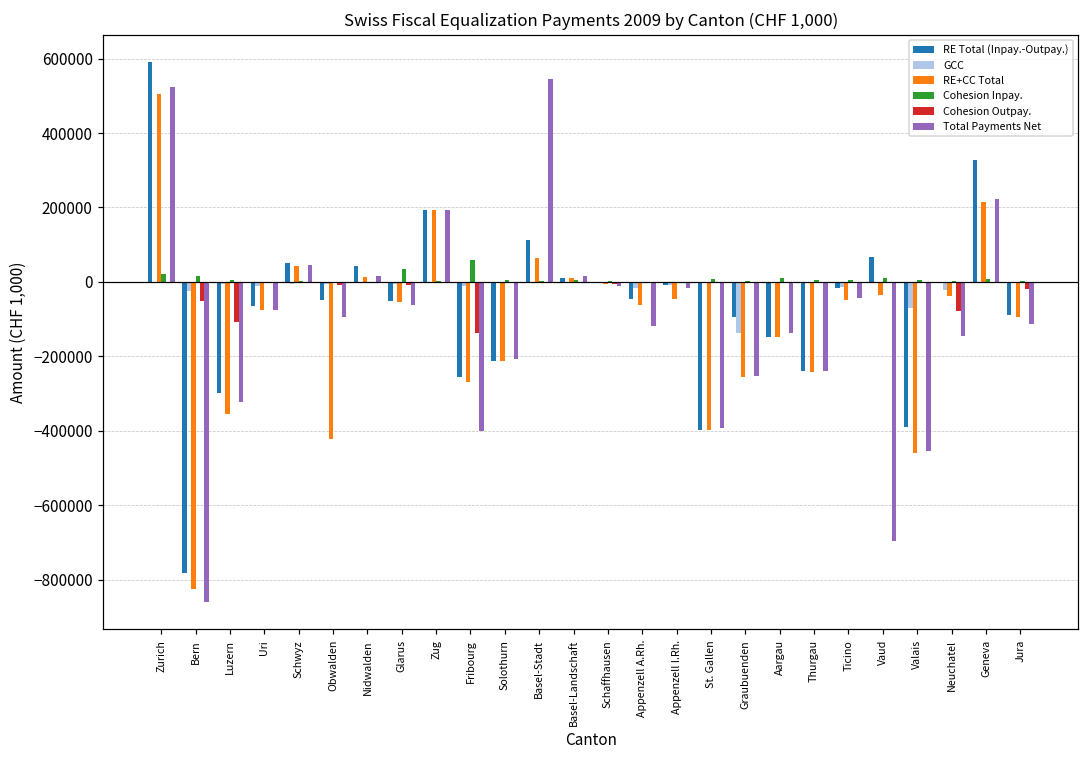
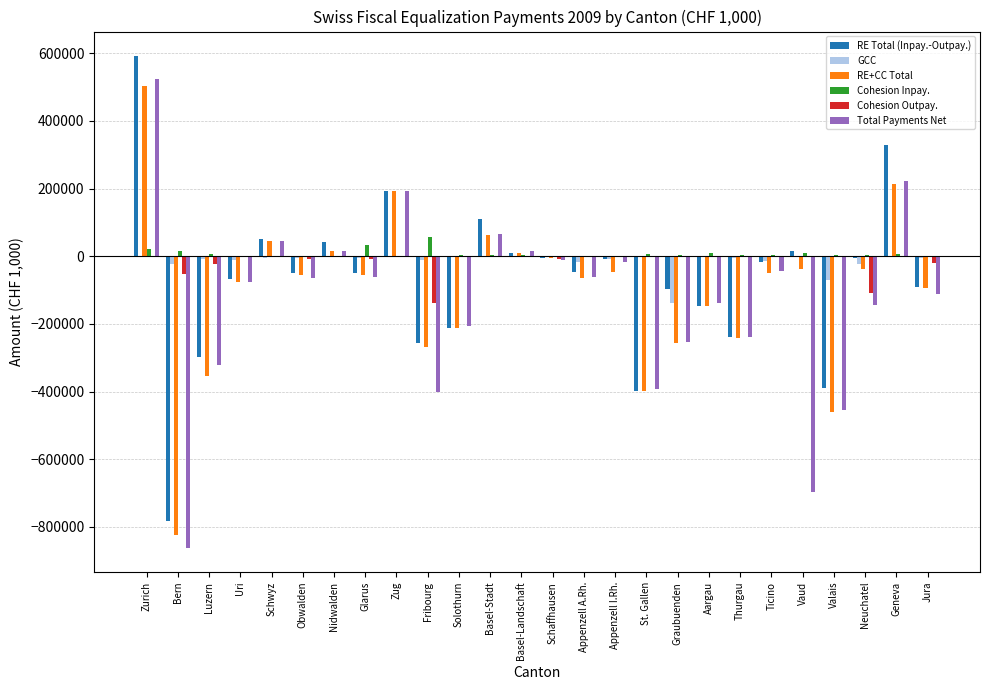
  {
    "RE Total (Inpay.-Outpay.)": {
      "Zurich": 590000,
      "Bern": -780000,
      "Luzern": -300000,
      "Uri": -70000,
      "Schwyz": 50000,
      "Obwalden": -50000,
      "Nidwalden": 40000,
      "Glarus": -50000,
      "Zug": 190000,
      "Fribourg": -260000,
      "Solothurn": -210000,
      "Basel-Stadt": 110000,
      "Basel-Landschaft": 10000,
      "Appenzell A.Rh.": -50000,
      "Appenzell I.Rh.": -10000,
      "St. Gallen": -400000,
      "Graubuenden": -100000,
      "Aargau": -150000,
      "Thurgau": -240000,
      "Ticino": -20000,
-     "Vaud": 70000,
+     "Vaud": 10000,
      "Valais": -390000,
      "Geneva": 330000,
      "Jura": -90000
    },
    "GCC": {
      "Zurich": 0,
      "Bern": -20000,
      "Uri": -10000,
      "Zug": 0,
      "Fribourg": -10000,
      "Solothurn": 0,
      "Basel-Stadt": 0,
      "Basel-Landschaft": 0,
      "Schaffhausen": 0,
      "Appenzell A.Rh.": -20000,
      "Appenzell I.Rh.": -10000,
      "Graubuenden": -140000,
      "Aargau": 0,
      "Ticino": -10000,
      "Vaud": 0,
      "Valais": -70000,
      "Neuchatel": -20000,
      "Geneva": 0
    },
    "RE+CC Total": {
      "Zurich": 500000,
      "Bern": -830000,
      "Luzern": -350000,
      "Uri": -80000,
      "Schwyz": 40000,
-     "Obwalden": -420000,
+     "Obwalden": -50000,
      "Nidwalden": 10000,
      "Glarus": -60000,
      "Zug": 190000,
      "Fribourg": -270000,
      "Solothurn": -210000,
      "Basel-Stadt": 60000,
      "Basel-Landschaft": 10000,
      "Appenzell A.Rh.": -60000,
      "Appenzell I.Rh.": -50000,
      "St. Gallen": -400000,
      "Graubuenden": -260000,
      "Aargau": -150000,
      "Thurgau": -240000,
      "Ticino": -50000,
      "Vaud": -40000,
      "Valais": -460000,
      "Neuchatel": -40000,
      "Geneva": 210000,
      "Jura": -90000
    },
    "Cohesion Inpay.": {
      "Zurich": 20000,
      "Bern": 20000,
      "Glarus": 30000,
      "Fribourg": 60000,
      "St. Gallen": 10000,
      "Aargau": 10000,
      "Vaud": 10000
    },
    "Cohesion Outpay.": {
      "Zurich": 0,
      "Bern": -50000,
-     "Luzern": -110000,
+     "Luzern": -20000,
      "Uri": 0,
      "Schwyz": 0,
      "Obwalden": -10000,
      "Nidwalden": 0,
      "Glarus": -10000,
      "Zug": 0,
      "Fribourg": -140000,
      "Solothurn": 0,
      "Basel-Stadt": 0,
      "Basel-Landschaft": 0,
      "Appenzell A.Rh.": 0,
      "Appenzell I.Rh.": 0,
      "St. Gallen": 0,
      "Graubuenden": 0,
      "Aargau": 0,
      "Thurgau": 0,
      "Ticino": 0,
      "Vaud": 0,
      "Valais": 0,
-     "Neuchatel": -80000,
+     "Neuchatel": -110000,
      "Geneva": 0,
      "Jura": -20000
    },
    "Total Payments Net": {
      "Zurich": 520000,
      "Bern": -860000,
      "Luzern": -320000,
      "Uri": -80000,
      "Schwyz": 50000,
-     "Obwalden": -90000,
+     "Obwalden": -60000,
      "Nidwalden": 20000,
      "Glarus": -60000,
      "Zug": 190000,
      "Fribourg": -400000,
      "Solothurn": -210000,
-     "Basel-Stadt": 540000,
+     "Basel-Stadt": 70000,
      "Basel-Landschaft": 10000,
      "Schaffhausen": -10000,
-     "Appenzell A.Rh.": -120000,
+     "Appenzell A.Rh.": -60000,
      "Appenzell I.Rh.": -20000,
      "St. Gallen": -390000,
      "Graubuenden": -250000,
      "Aargau": -140000,
      "Thurgau": -240000,
      "Ticino": -40000,
      "Vaud": -700000,
      "Valais": -460000,
      "Neuchatel": -140000,
      "Geneva": 220000,
      "Jura": -110000
    }
  }
